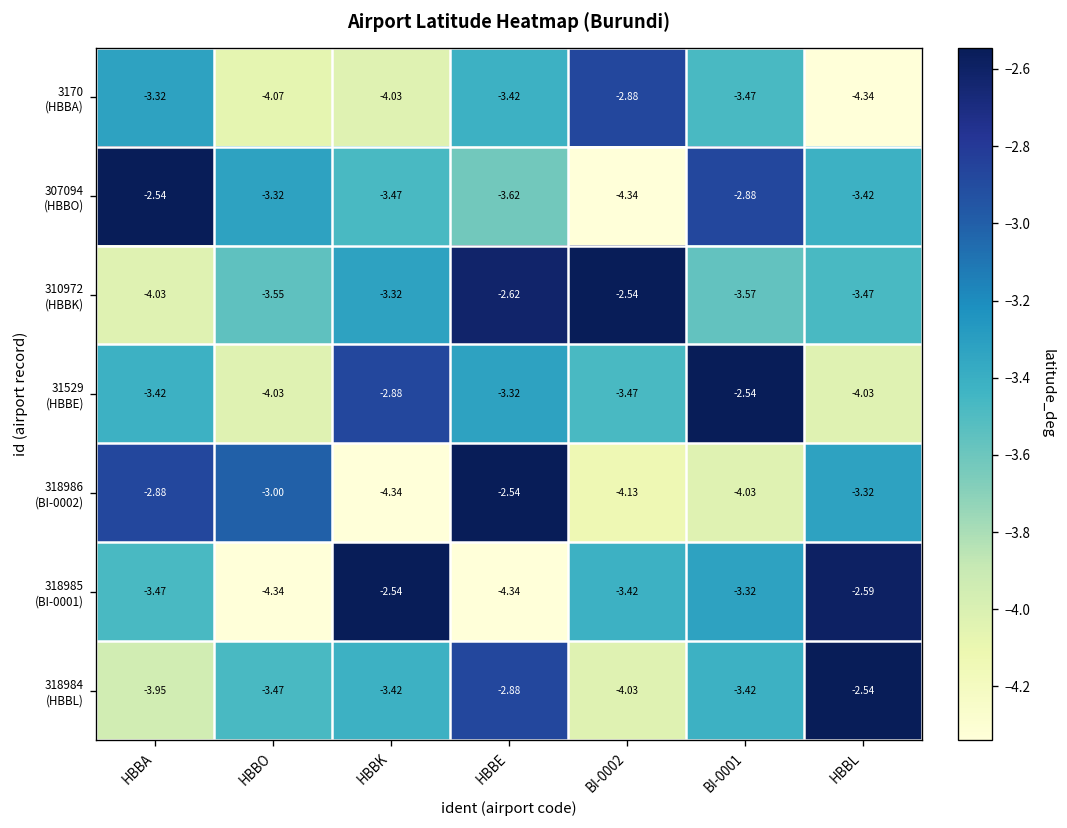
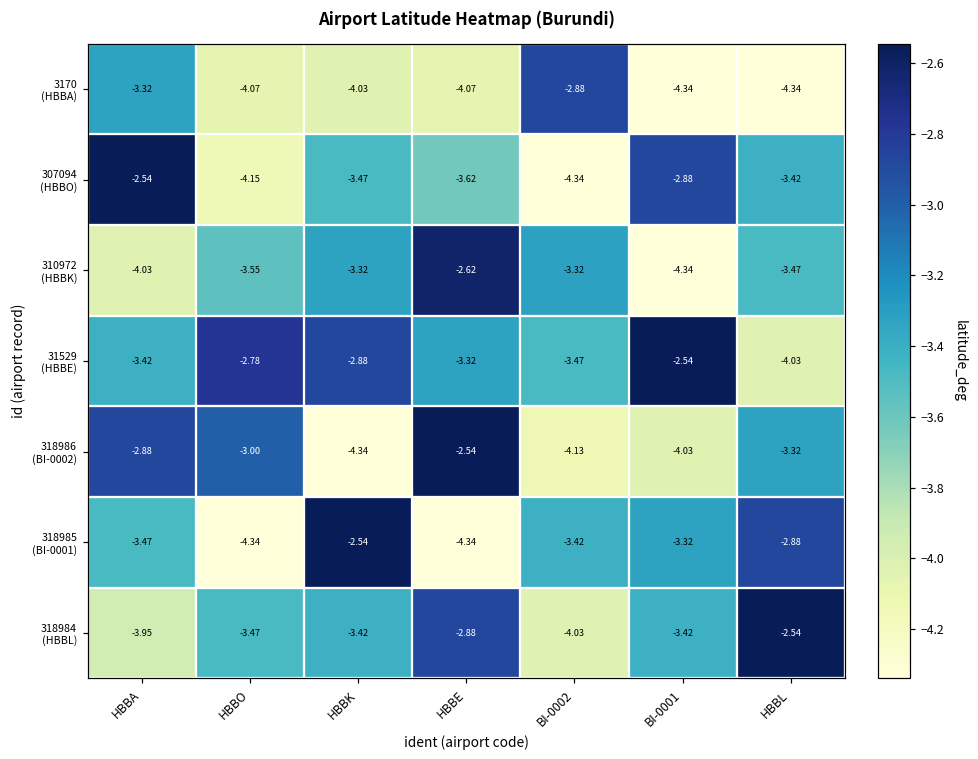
  {
    "3170 (HBBA)": {
      "HBBA": -3.32,
      "HBBO": -4.07,
      "HBBK": -4.03,
-     "HBBE": -3.42,
+     "HBBE": -4.07,
      "BI-0002": -2.88,
-     "BI-0001": -3.47,
+     "BI-0001": -4.34,
      "HBBL": -4.34
    },
    "307094 (HBBO)": {
      "HBBA": -2.54,
-     "HBBO": -3.32,
+     "HBBO": -4.15,
      "HBBK": -3.47,
      "HBBE": -3.62,
      "BI-0002": -4.34,
      "BI-0001": -2.88,
      "HBBL": -3.42
    },
    "310972 (HBBK)": {
      "HBBA": -4.03,
      "HBBO": -3.55,
      "HBBK": -3.32,
      "HBBE": -2.62,
-     "BI-0002": -2.54,
-     "BI-0001": -3.57,
+     "BI-0002": -3.32,
+     "BI-0001": -4.34,
      "HBBL": -3.47
    },
    "31529 (HBBE)": {
      "HBBA": -3.42,
-     "HBBO": -4.03,
+     "HBBO": -2.78,
      "HBBK": -2.88,
      "HBBE": -3.32,
      "BI-0002": -3.47,
      "BI-0001": -2.54,
      "HBBL": -4.03
    },
    "318986 (BI-0002)": {
      "HBBA": -2.88,
      "HBBO": -3.00,
      "HBBK": -4.34,
      "HBBE": -2.54,
      "BI-0002": -4.13,
      "BI-0001": -4.03,
      "HBBL": -3.32
    },
    "318985 (BI-0001)": {
      "HBBA": -3.47,
      "HBBO": -4.34,
      "HBBK": -2.54,
      "HBBE": -4.34,
      "BI-0002": -3.42,
      "BI-0001": -3.32,
-     "HBBL": -2.59
+     "HBBL": -2.88
    },
    "318984 (HBBL)": {
      "HBBA": -3.95,
      "HBBO": -3.47,
      "HBBK": -3.42,
      "HBBE": -2.88,
      "BI-0002": -4.03,
      "BI-0001": -3.42,
      "HBBL": -2.54
    }
  }
